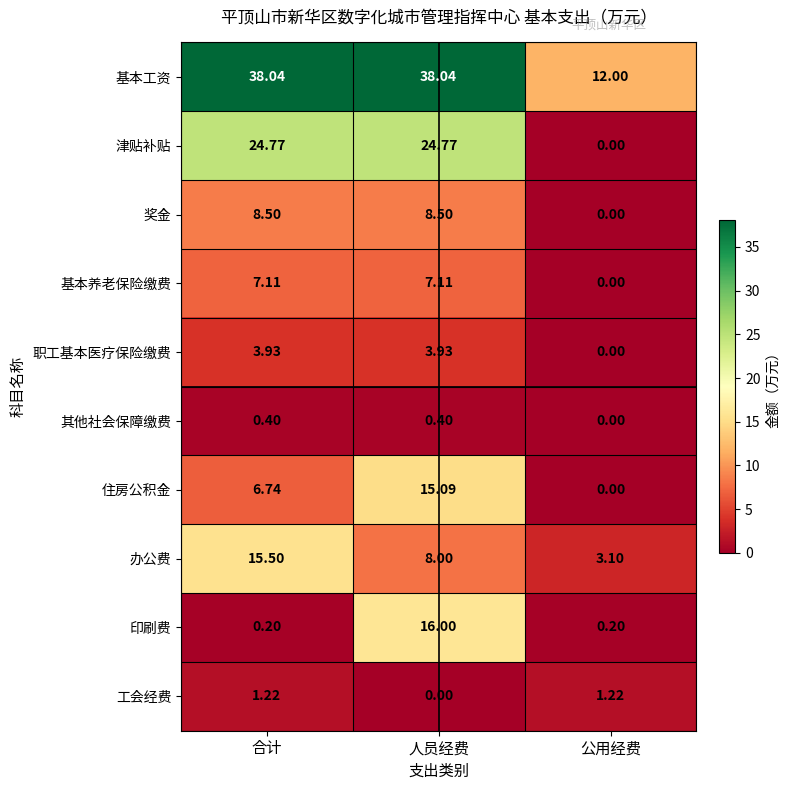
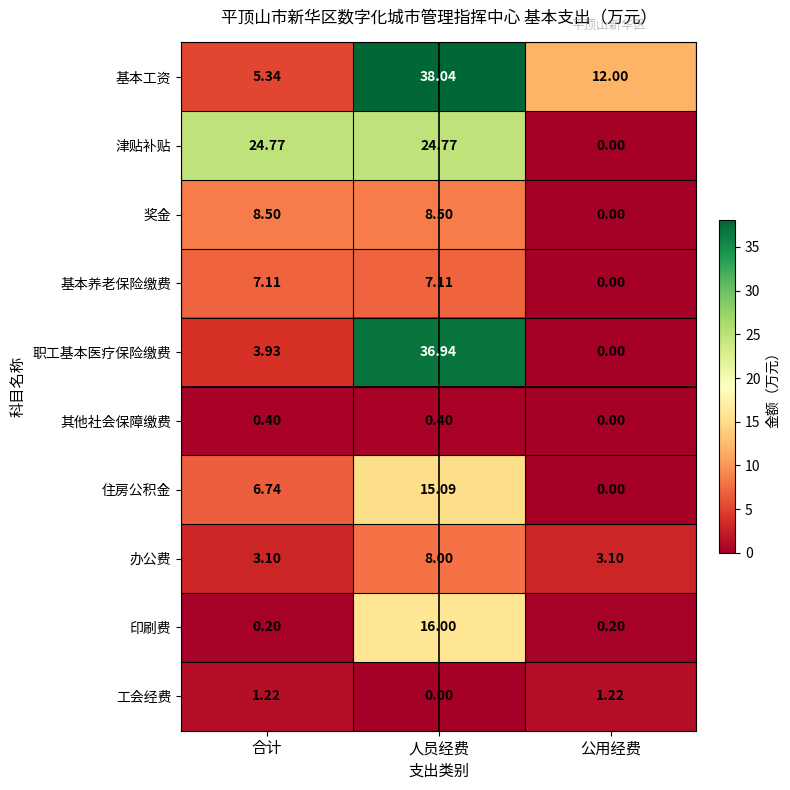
  {
    "基本工资": {
-     "合计": 38.04,
+     "合计": 5.34,
      "人员经费": 38.04,
      "公用经费": 12.00
    },
    "津贴补贴": {
      "合计": 24.77,
      "人员经费": 24.77,
      "公用经费": 0.00
    },
    "奖金": {
      "合计": 8.50,
      "人员经费": 8.50,
      "公用经费": 0.00
    },
    "基本养老保险缴费": {
      "合计": 7.11,
      "人员经费": 7.11,
      "公用经费": 0.00
    },
    "职工基本医疗保险缴费": {
      "合计": 3.93,
-     "人员经费": 3.93,
+     "人员经费": 36.94,
      "公用经费": 0.00
    },
    "其他社会保障缴费": {
      "合计": 0.40,
      "人员经费": 0.40,
      "公用经费": 0.00
    },
    "住房公积金": {
      "合计": 6.74,
      "人员经费": 15.09,
      "公用经费": 0.00
    },
    "办公费": {
-     "合计": 15.50,
+     "合计": 3.10,
      "人员经费": 8.00,
      "公用经费": 3.10
    },
    "印刷费": {
      "合计": 0.20,
      "人员经费": 16.00,
      "公用经费": 0.20
    },
    "工会经费": {
      "合计": 1.22,
      "人员经费": 0.00,
      "公用经费": 1.22
    }
  }
